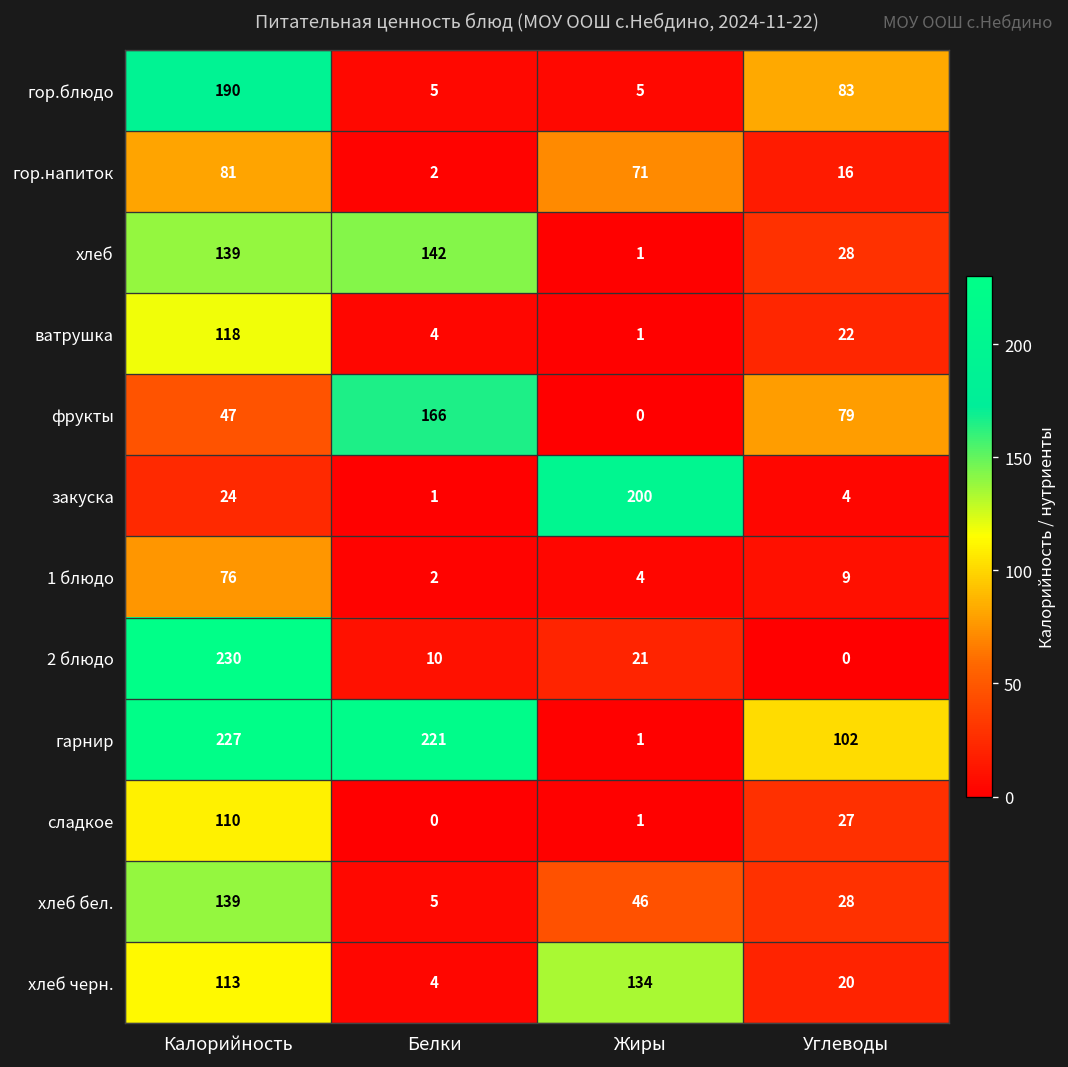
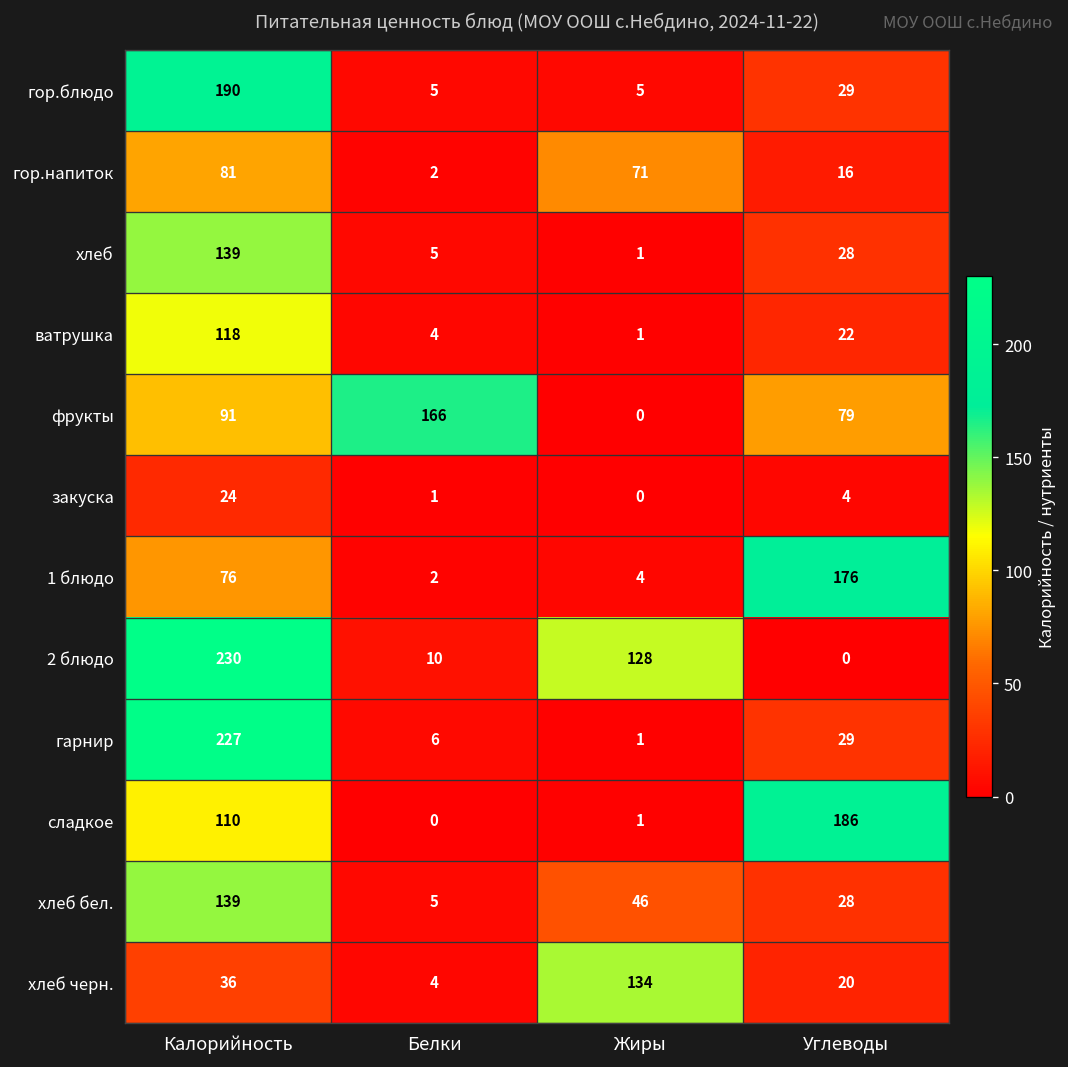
  {
    "гор.блюдо": {
      "Калорийность": 190,
      "Белки": 5,
      "Жиры": 5,
-     "Углеводы": 83
+     "Углеводы": 29
    },
    "гор.напиток": {
      "Калорийность": 81,
      "Белки": 2,
      "Жиры": 71,
      "Углеводы": 16
    },
    "хлеб": {
      "Калорийность": 139,
-     "Белки": 142,
+     "Белки": 5,
      "Жиры": 1,
      "Углеводы": 28
    },
    "ватрушка": {
      "Калорийность": 118,
      "Белки": 4,
      "Жиры": 1,
      "Углеводы": 22
    },
    "фрукты": {
-     "Калорийность": 47,
+     "Калорийность": 91,
      "Белки": 166,
      "Жиры": 0,
      "Углеводы": 79
    },
    "закуска": {
      "Калорийность": 24,
      "Белки": 1,
-     "Жиры": 200,
+     "Жиры": 0,
      "Углеводы": 4
    },
    "1 блюдо": {
      "Калорийность": 76,
      "Белки": 2,
      "Жиры": 4,
-     "Углеводы": 9
+     "Углеводы": 176
    },
    "2 блюдо": {
      "Калорийность": 230,
      "Белки": 10,
-     "Жиры": 21,
+     "Жиры": 128,
      "Углеводы": 0
    },
    "гарнир": {
      "Калорийность": 227,
-     "Белки": 221,
+     "Белки": 6,
      "Жиры": 1,
-     "Углеводы": 102
+     "Углеводы": 29
    },
    "сладкое": {
      "Калорийность": 110,
      "Белки": 0,
      "Жиры": 1,
-     "Углеводы": 27
+     "Углеводы": 186
    },
    "хлеб бел.": {
      "Калорийность": 139,
      "Белки": 5,
      "Жиры": 46,
      "Углеводы": 28
    },
    "хлеб черн.": {
-     "Калорийность": 113,
+     "Калорийность": 36,
      "Белки": 4,
      "Жиры": 134,
      "Углеводы": 20
    }
  }
